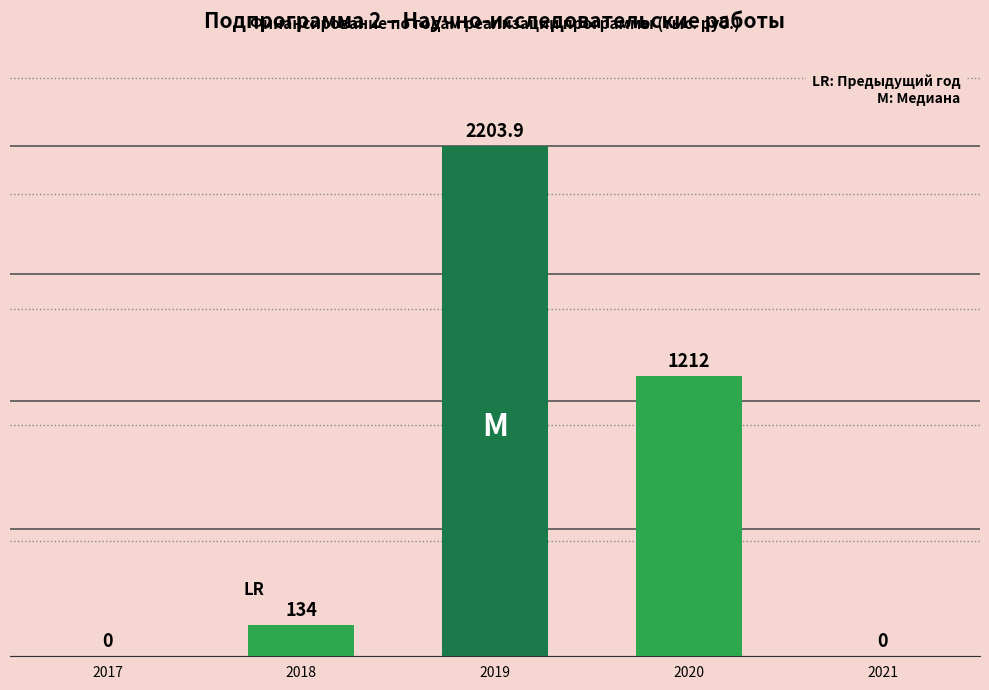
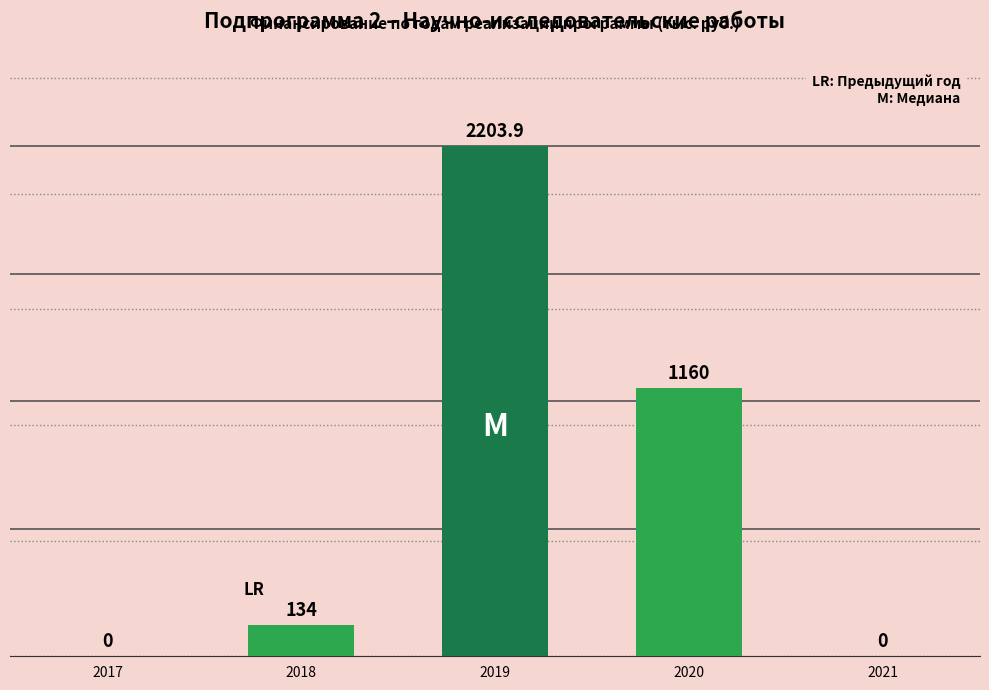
  {
    "2017": 0,
    "2018": 134,
    "2019": 2203.9,
-   "2020": 1212,
+   "2020": 1160,
    "2021": 0
  }
